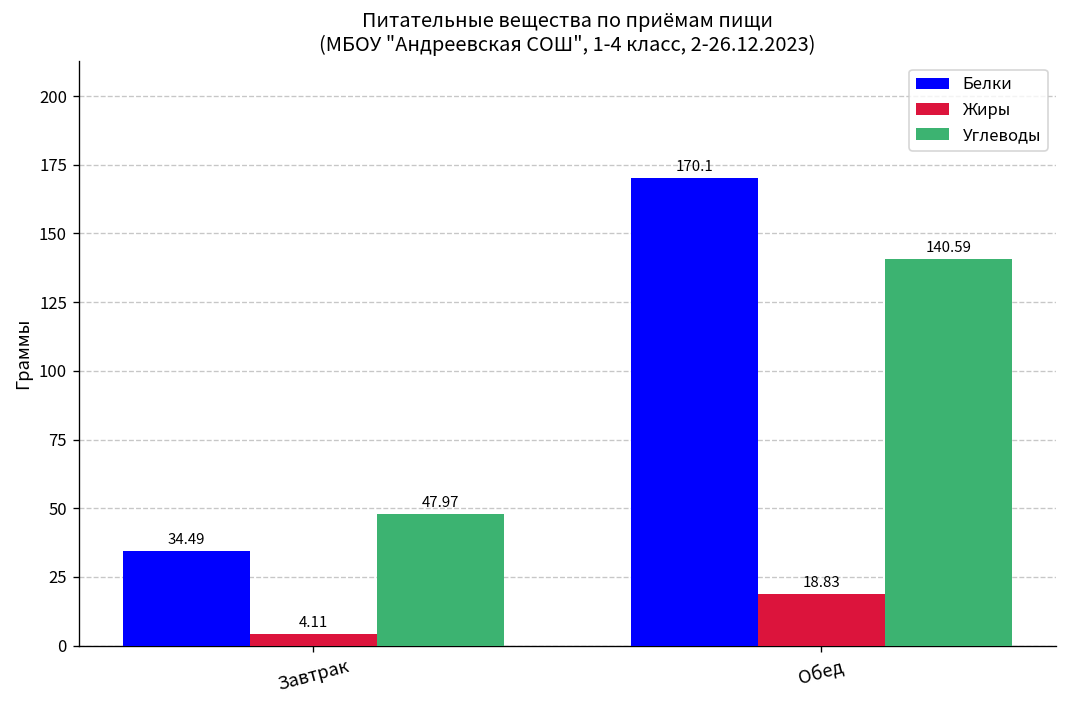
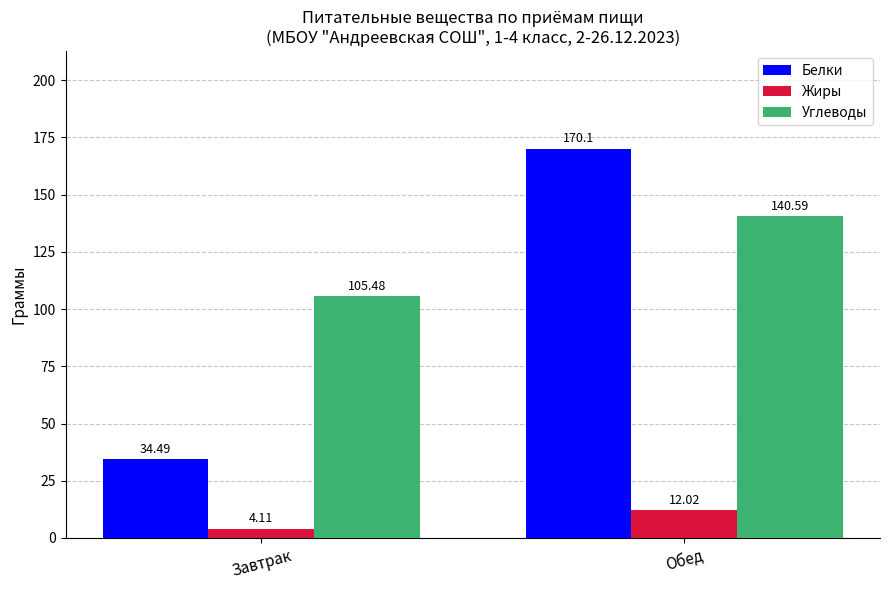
  {
    "Белки": {
      "Завтрак": 34.49,
      "Обед": 170.1
    },
    "Жиры": {
      "Завтрак": 4.11,
-     "Обед": 18.83
+     "Обед": 12.02
    },
    "Углеводы": {
-     "Завтрак": 47.97,
+     "Завтрак": 105.48,
      "Обед": 140.59
    }
  }
